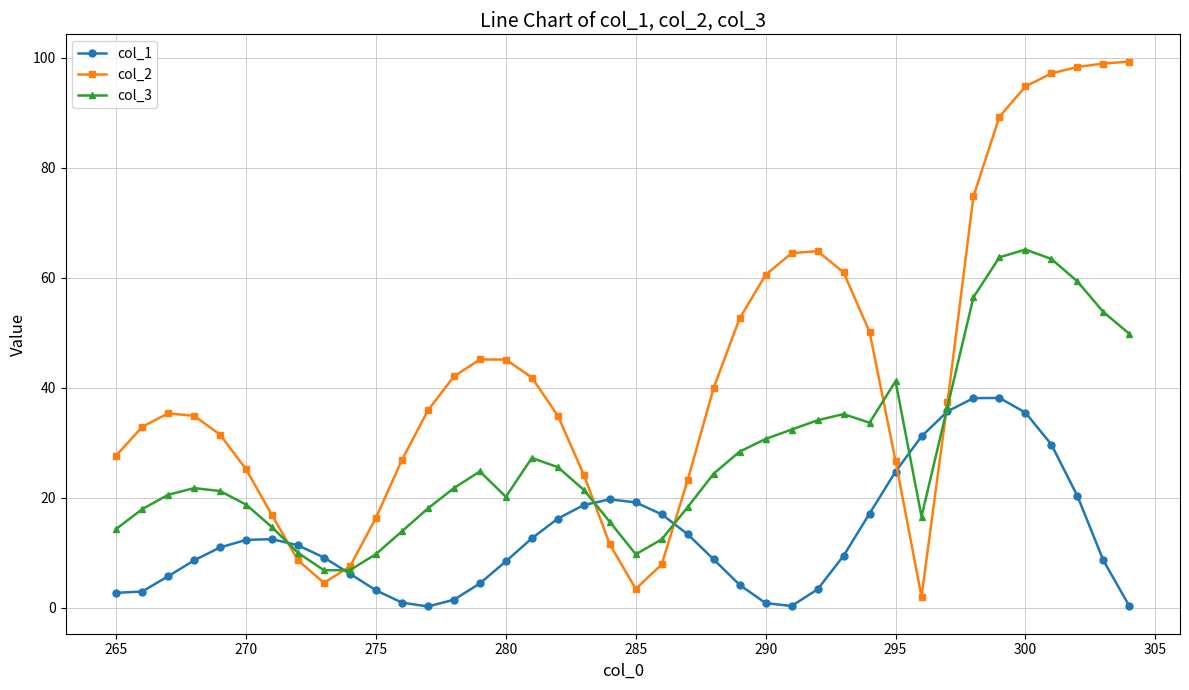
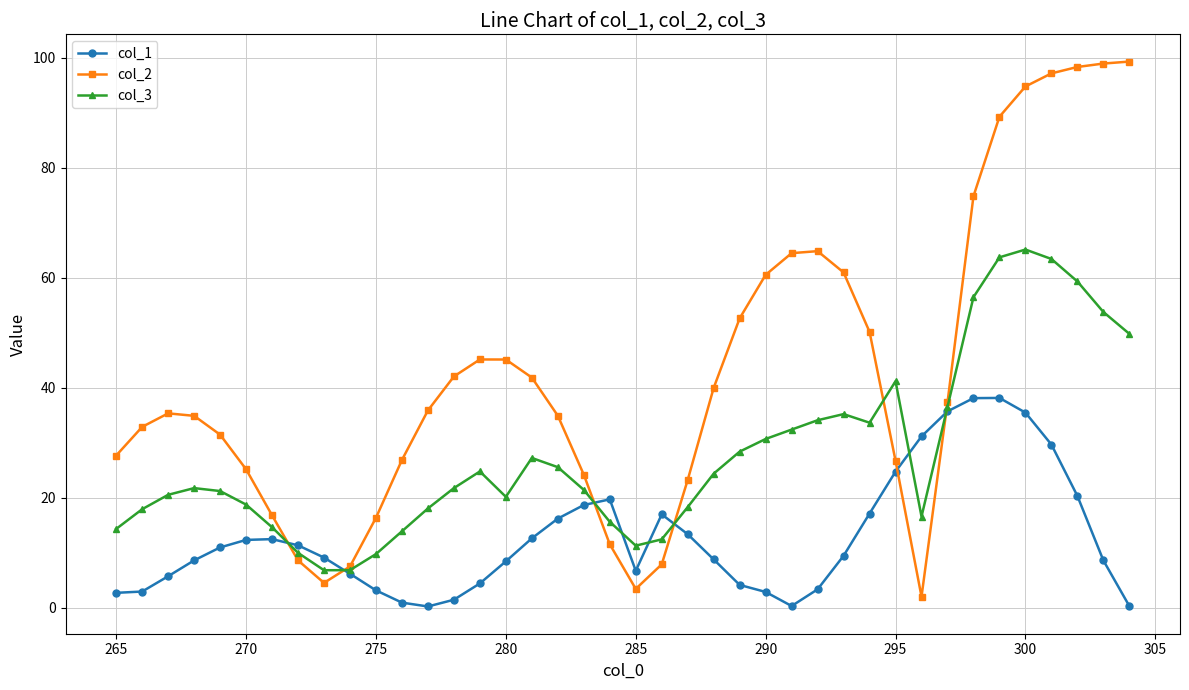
  {
    "col_1": {
      "265": 3,
      "270": 12,
      "275": 3,
      "280": 8,
-     "285": 19,
-     "290": 1,
+     "285": 7,
+     "290": 3,
      "295": 25,
      "300": 35
    },
    "col_2": {
      "265": 28,
      "270": 25,
      "275": 16,
      "280": 45,
      "285": 3,
      "290": 61,
      "295": 27,
      "300": 95
    },
    "col_3": {
      "265": 14,
      "270": 19,
      "275": 10,
      "280": 20,
-     "285": 10,
+     "285": 11,
      "290": 31,
      "295": 41,
      "300": 65
    }
  }
